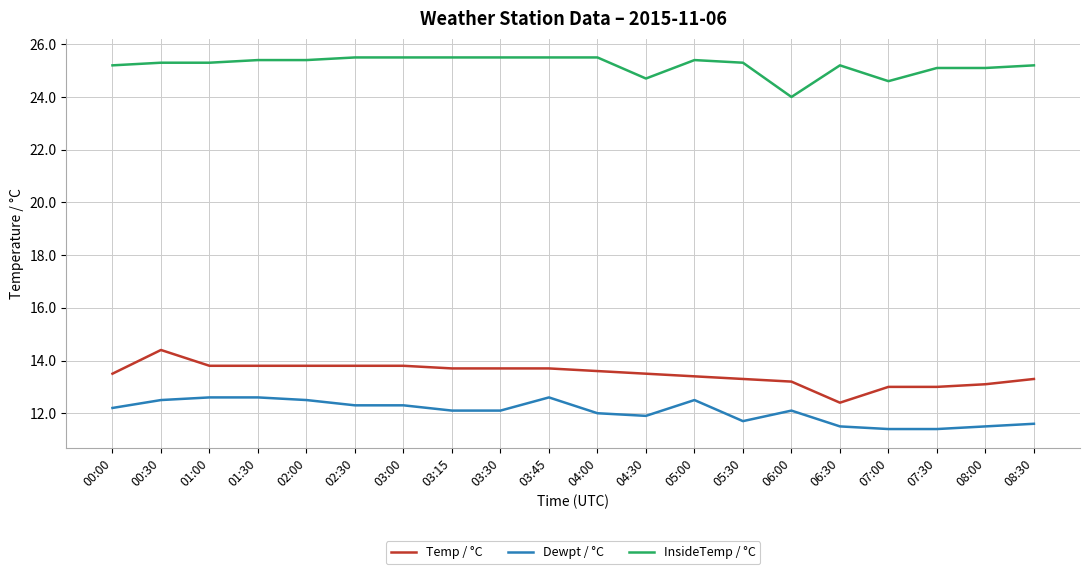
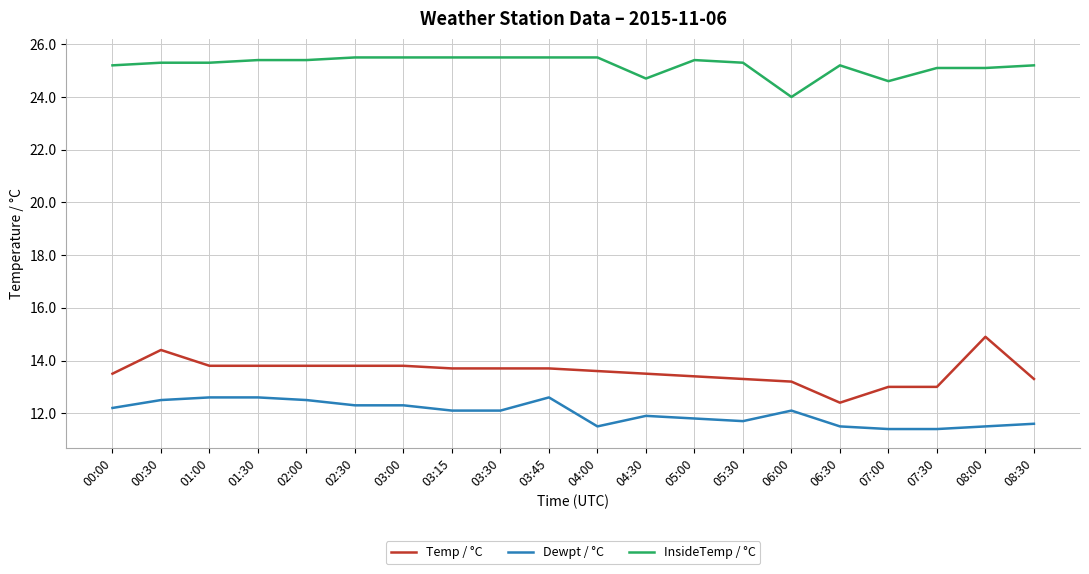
  {
    "Temp / °C": {
      "00:00": 13.5,
      "00:30": 14.4,
      "01:00": 13.8,
      "01:30": 13.8,
      "02:00": 13.8,
      "02:30": 13.8,
      "03:00": 13.8,
      "03:15": 13.7,
      "03:30": 13.7,
      "03:45": 13.7,
      "04:00": 13.6,
      "04:30": 13.5,
      "05:00": 13.4,
      "05:30": 13.3,
      "06:00": 13.2,
      "06:30": 12.4,
      "07:00": 13.0,
      "07:30": 13.0,
-     "08:00": 13.1,
+     "08:00": 14.9,
      "08:30": 13.3
    },
    "Dewpt / °C": {
      "00:00": 12.2,
      "00:30": 12.5,
      "01:00": 12.6,
      "01:30": 12.6,
      "02:00": 12.5,
      "02:30": 12.3,
      "03:00": 12.3,
      "03:15": 12.1,
      "03:30": 12.1,
      "03:45": 12.6,
-     "04:00": 12.0,
+     "04:00": 11.5,
      "04:30": 11.9,
-     "05:00": 12.5,
+     "05:00": 11.8,
      "05:30": 11.7,
      "06:00": 12.1,
      "06:30": 11.5,
      "07:00": 11.4,
      "07:30": 11.4,
      "08:00": 11.5,
      "08:30": 11.6
    },
    "InsideTemp / °C": {
      "00:00": 25.2,
      "00:30": 25.3,
      "01:00": 25.3,
      "01:30": 25.4,
      "02:00": 25.4,
      "02:30": 25.5,
      "03:00": 25.5,
      "03:15": 25.5,
      "03:30": 25.5,
      "03:45": 25.5,
      "04:00": 25.5,
      "04:30": 24.7,
      "05:00": 25.4,
      "05:30": 25.3,
      "06:00": 24.0,
      "06:30": 25.2,
      "07:00": 24.6,
      "07:30": 25.1,
      "08:00": 25.1,
      "08:30": 25.2
    }
  }
